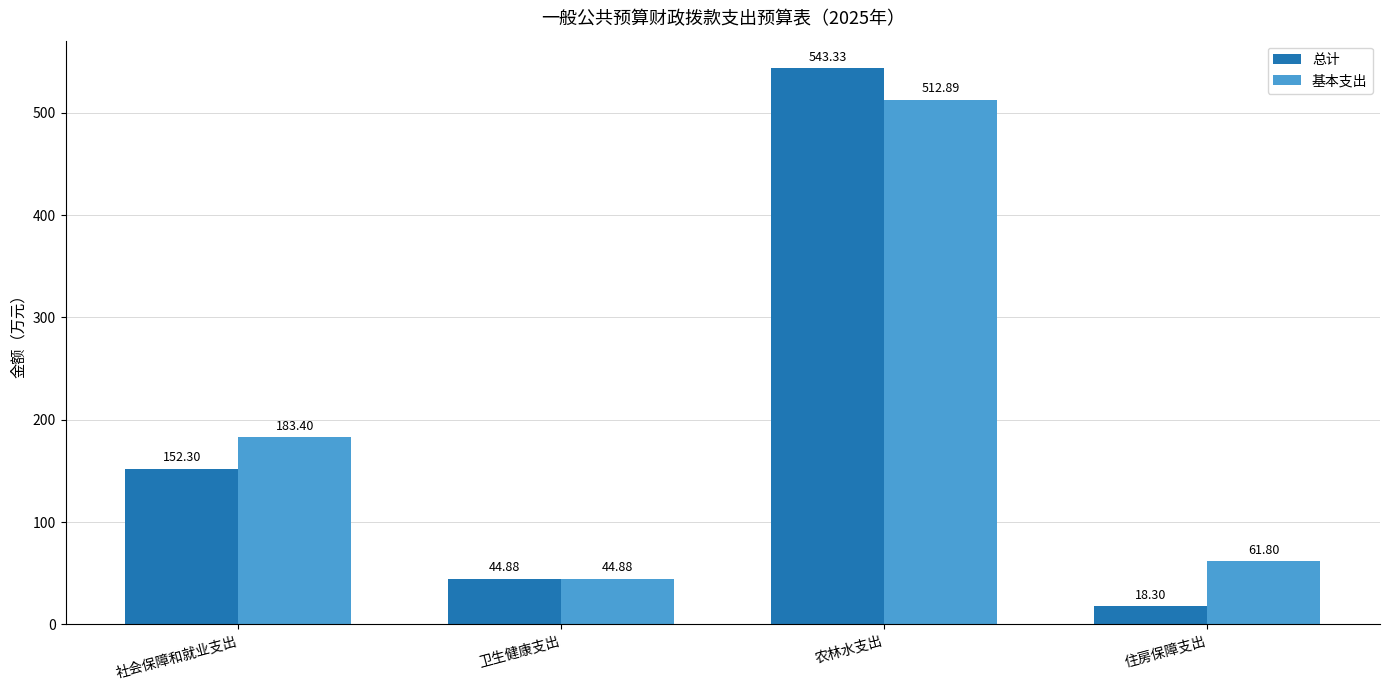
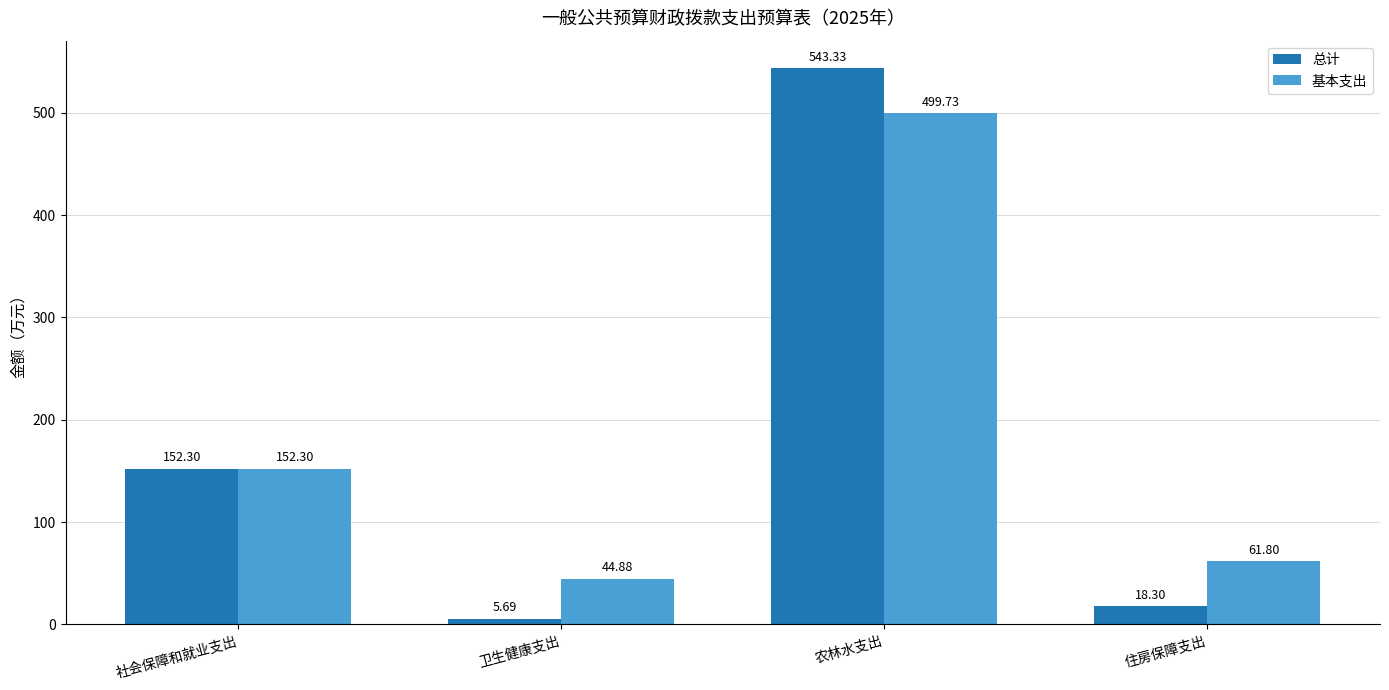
  {
    "总计": {
      "社会保障和就业支出": 152.30,
-     "卫生健康支出": 44.88,
+     "卫生健康支出": 5.69,
      "农林水支出": 543.33,
      "住房保障支出": 18.30
    },
    "基本支出": {
-     "社会保障和就业支出": 183.40,
+     "社会保障和就业支出": 152.30,
      "卫生健康支出": 44.88,
-     "农林水支出": 512.89,
+     "农林水支出": 499.73,
      "住房保障支出": 61.80
    }
  }
